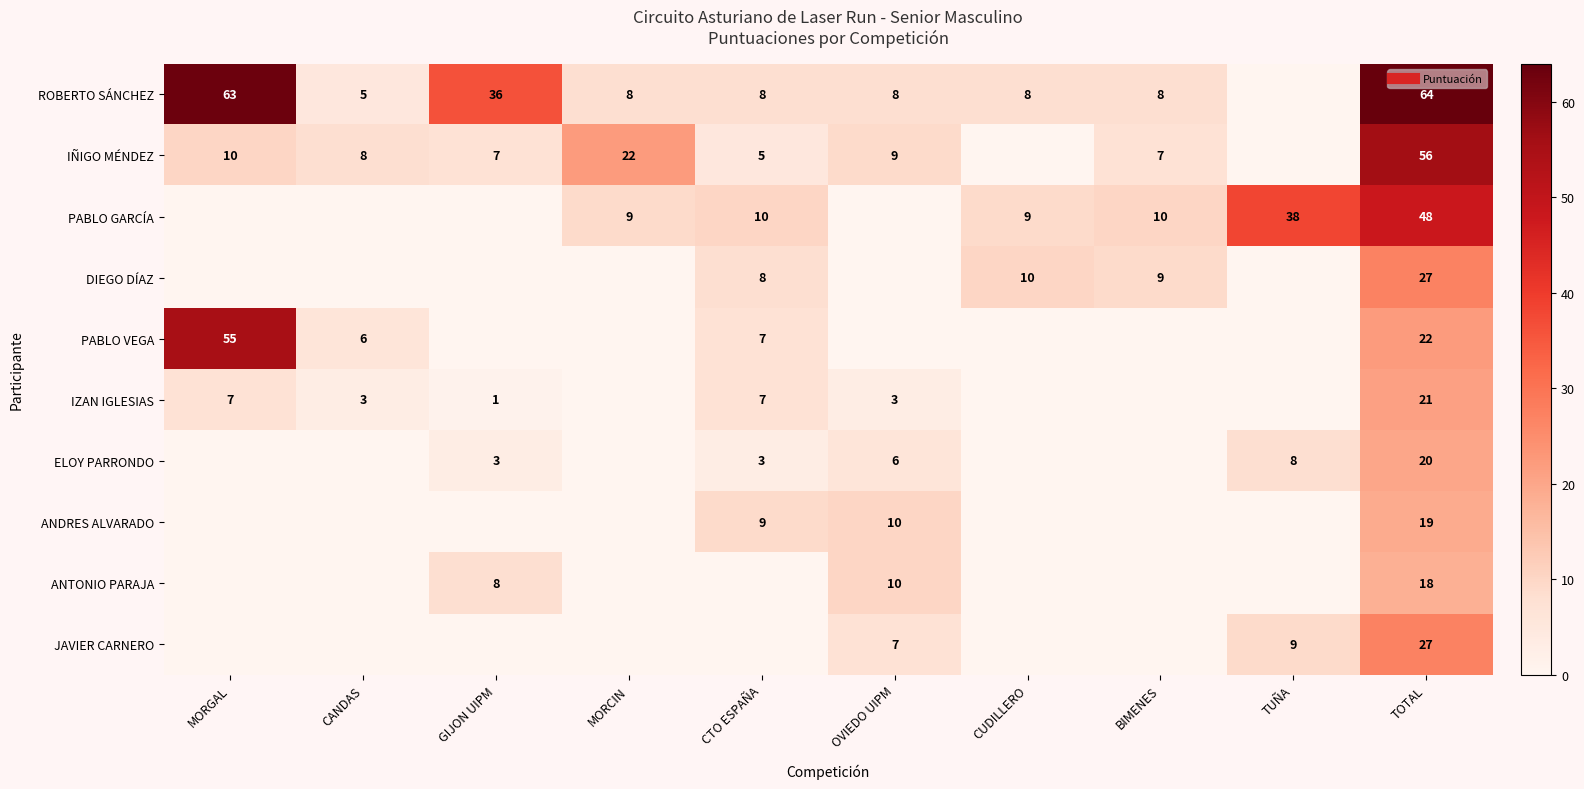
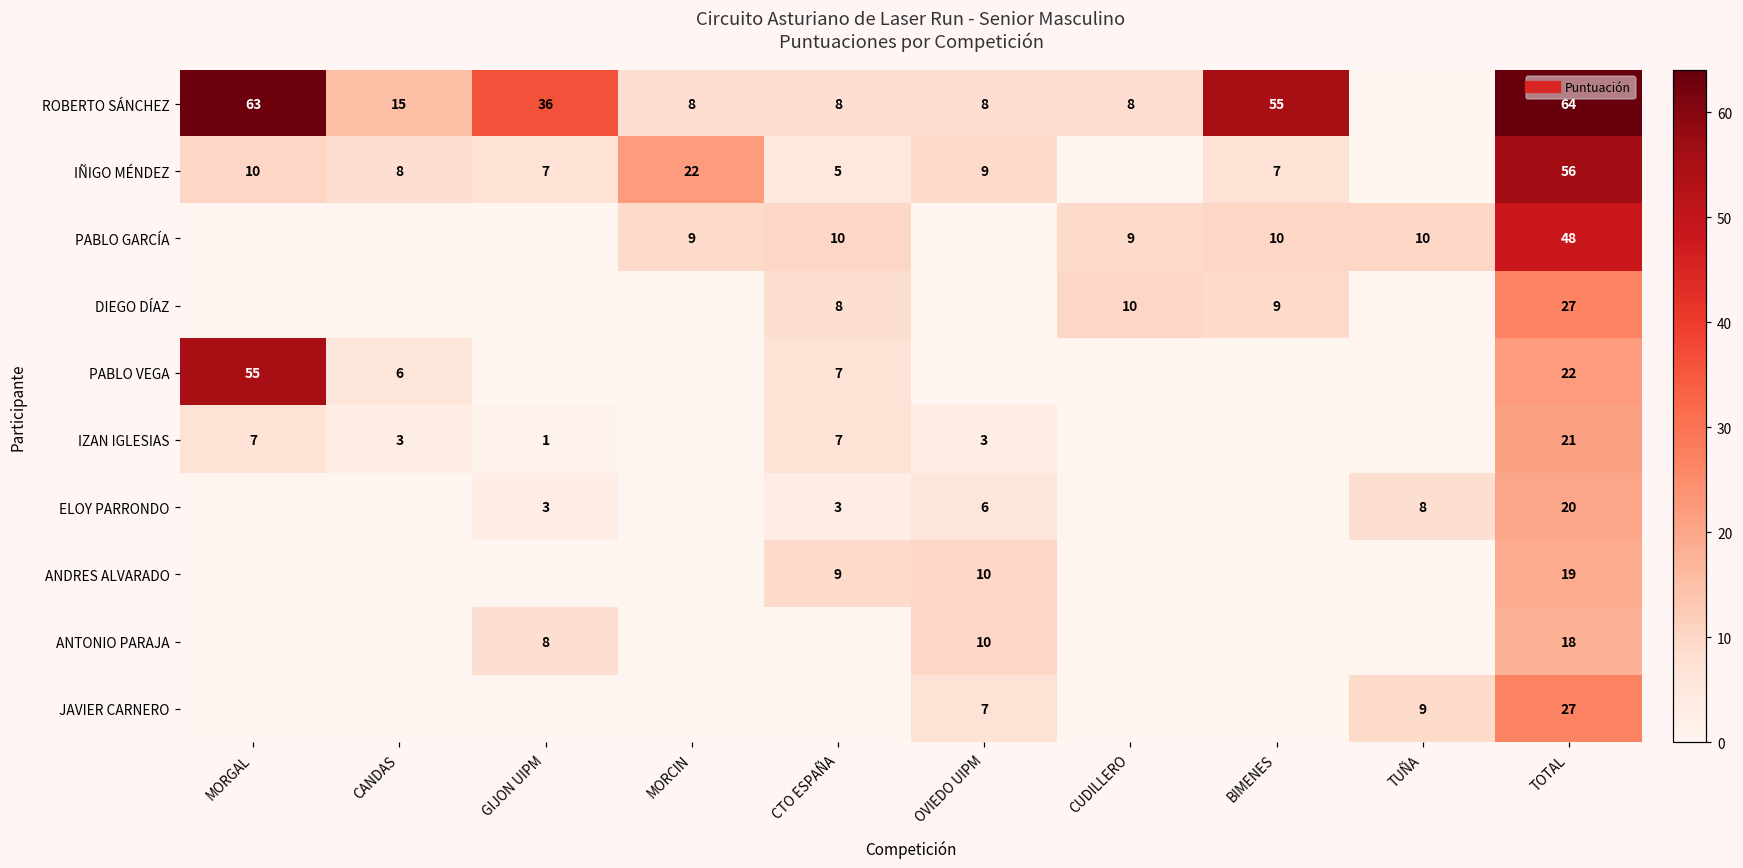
  {
    "ROBERTO SÁNCHEZ": {
      "MORGAL": 63,
-     "CANDAS": 5,
+     "CANDAS": 15,
      "GIJON UIPM": 36,
      "MORCIN": 8,
      "CTO ESPAÑA": 8,
      "OVIEDO UIPM": 8,
      "CUDILLERO": 8,
-     "BIMENES": 8
+     "BIMENES": 55
    },
    "IÑIGO MÉNDEZ": {
      "MORGAL": 10,
      "CANDAS": 8,
      "GIJON UIPM": 7,
      "MORCIN": 22,
      "CTO ESPAÑA": 5,
      "OVIEDO UIPM": 9,
      "BIMENES": 7,
      "TOTAL": 56
    },
    "PABLO GARCÍA": {
      "MORCIN": 9,
      "CTO ESPAÑA": 10,
      "CUDILLERO": 9,
      "BIMENES": 10,
-     "TUÑA": 38,
+     "TUÑA": 10,
      "TOTAL": 48
    },
    "DIEGO DÍAZ": {
      "CTO ESPAÑA": 8,
      "CUDILLERO": 10,
      "BIMENES": 9,
      "TOTAL": 27
    },
    "PABLO VEGA": {
      "MORGAL": 55,
      "CANDAS": 6,
      "CTO ESPAÑA": 7,
      "TOTAL": 22
    },
    "IZAN IGLESIAS": {
      "MORGAL": 7,
      "CANDAS": 3,
      "GIJON UIPM": 1,
      "CTO ESPAÑA": 7,
      "OVIEDO UIPM": 3,
      "TOTAL": 21
    },
    "ELOY PARRONDO": {
      "GIJON UIPM": 3,
      "CTO ESPAÑA": 3,
      "OVIEDO UIPM": 6,
      "TUÑA": 8,
      "TOTAL": 20
    },
    "ANDRES ALVARADO": {
      "CTO ESPAÑA": 9,
      "OVIEDO UIPM": 10,
      "TOTAL": 19
    },
    "ANTONIO PARAJA": {
      "GIJON UIPM": 8,
      "OVIEDO UIPM": 10,
      "TOTAL": 18
    },
    "JAVIER CARNERO": {
      "OVIEDO UIPM": 7,
      "TUÑA": 9,
      "TOTAL": 27
    }
  }
